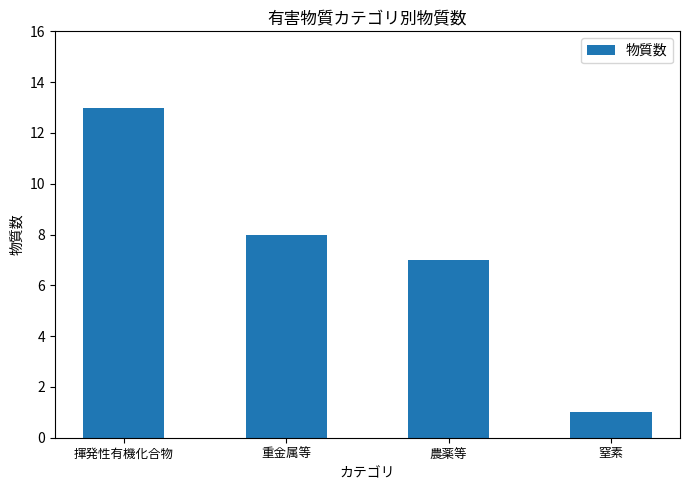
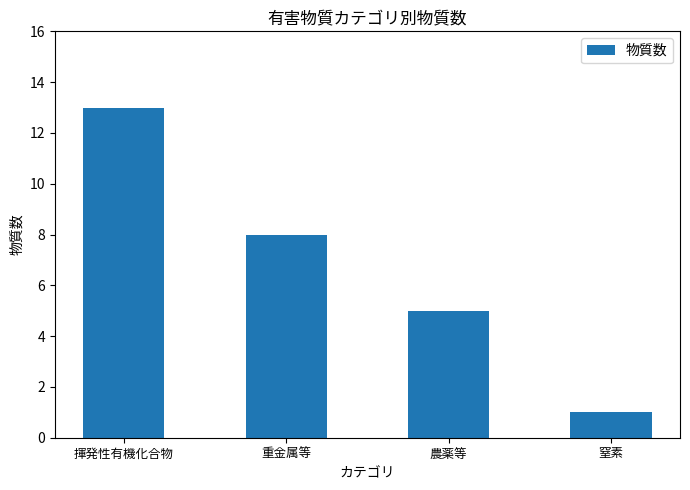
  {
    "揮発性有機化合物": 13,
    "重金属等": 8,
-   "農薬等": 7,
+   "農薬等": 5,
    "窒素": 1
  }
